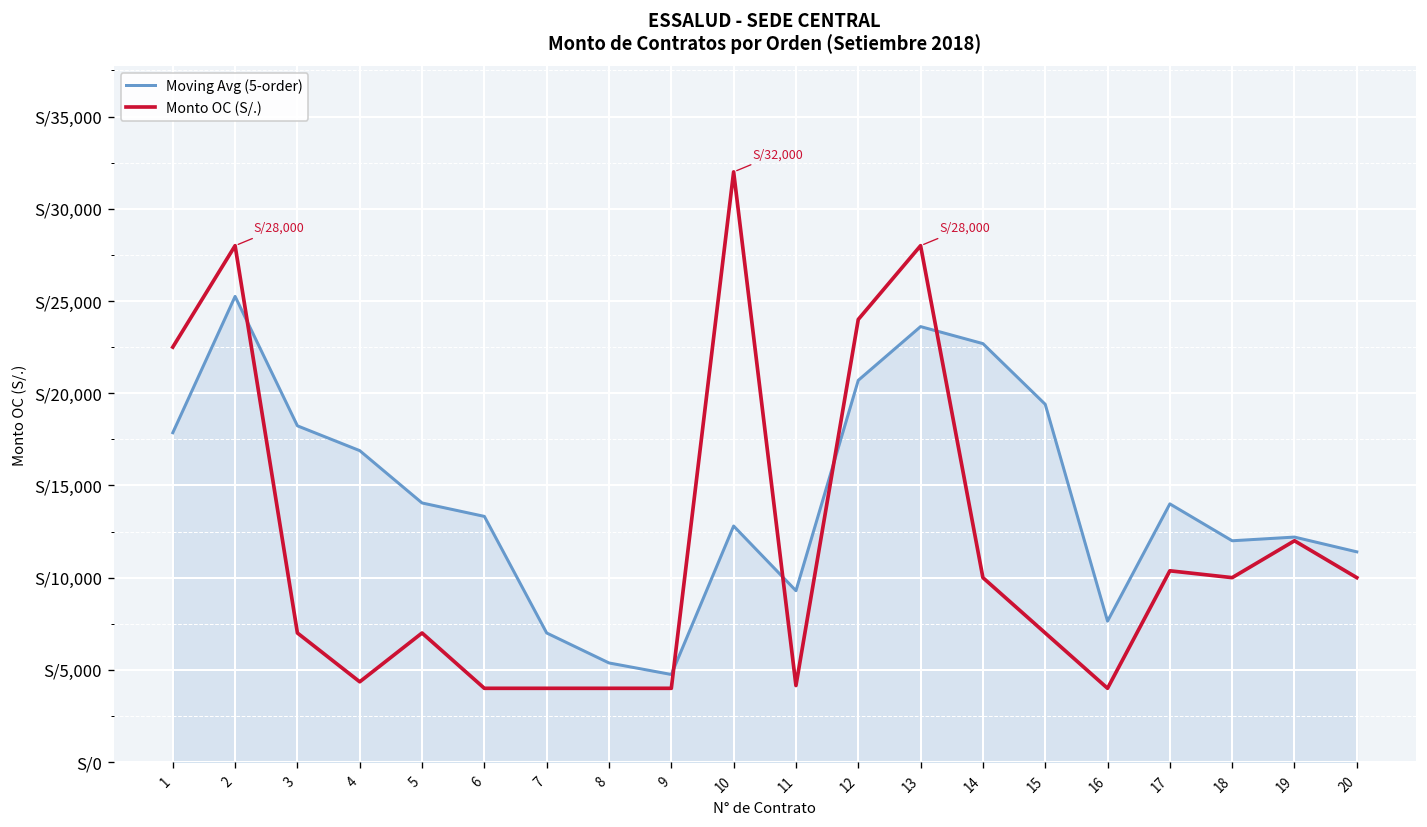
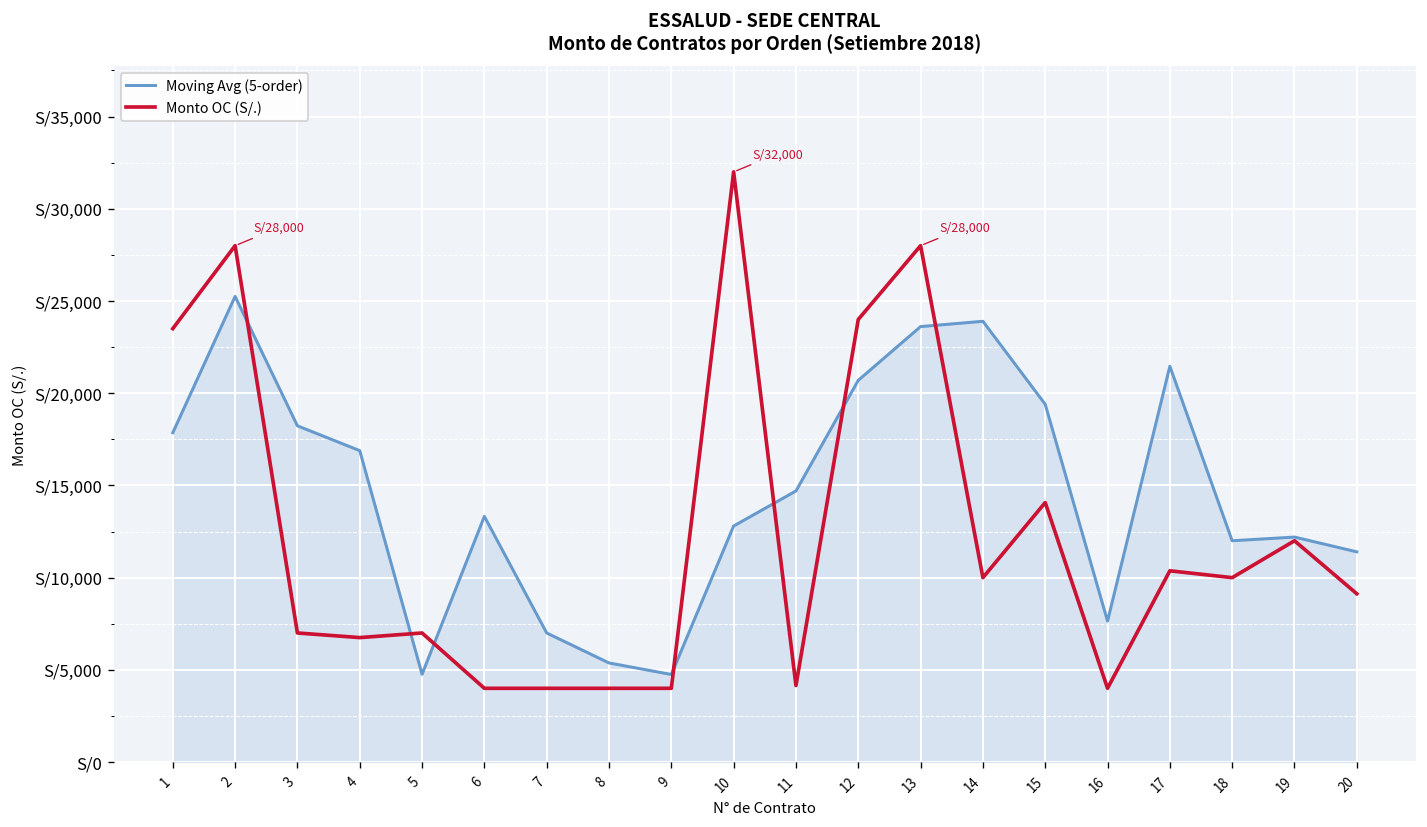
  {
    "Moving Avg (5-order)": {
      "1": "S/17,900",
      "2": "S/25,300",
      "3": "S/18,200",
      "4": "S/16,900",
-     "5": "S/14,100",
+     "5": "S/4,800",
      "6": "S/13,300",
      "7": "S/7,000",
      "8": "S/5,400",
      "9": "S/4,800",
      "10": "S/12,800",
-     "11": "S/9,300",
+     "11": "S/14,700",
      "12": "S/20,700",
      "13": "S/23,600",
-     "14": "S/22,700",
+     "14": "S/23,900",
      "15": "S/19,400",
      "16": "S/7,600",
-     "17": "S/14,000",
+     "17": "S/21,500",
      "18": "S/12,000",
      "19": "S/12,200",
      "20": "S/11,400"
    },
    "Monto OC (S/.)": {
-     "1": "S/22,500",
+     "1": "S/23,500",
      "3": "S/7,000",
-     "4": "S/4,400",
+     "4": "S/6,800",
      "5": "S/7,000",
      "6": "S/4,000",
      "7": "S/4,000",
      "8": "S/4,000",
      "9": "S/4,000",
      "11": "S/4,100",
      "12": "S/24,000",
      "14": "S/10,000",
-     "15": "S/7,000",
+     "15": "S/14,100",
      "16": "S/4,000",
      "17": "S/10,400",
      "18": "S/10,000",
      "19": "S/12,000",
-     "20": "S/10,000"
+     "20": "S/9,100"
    }
  }
